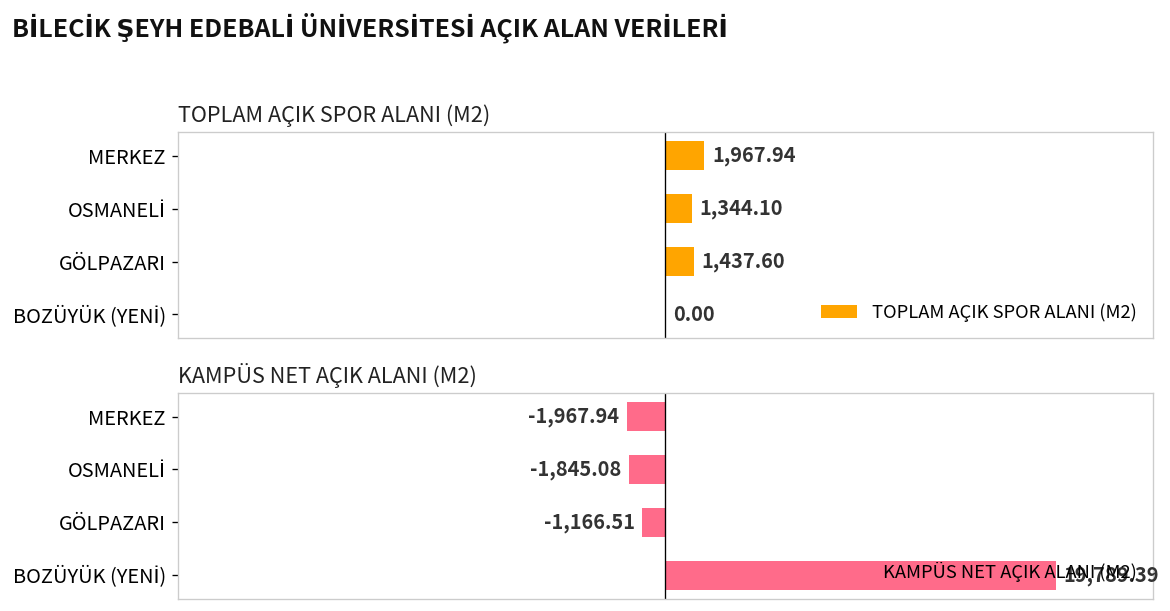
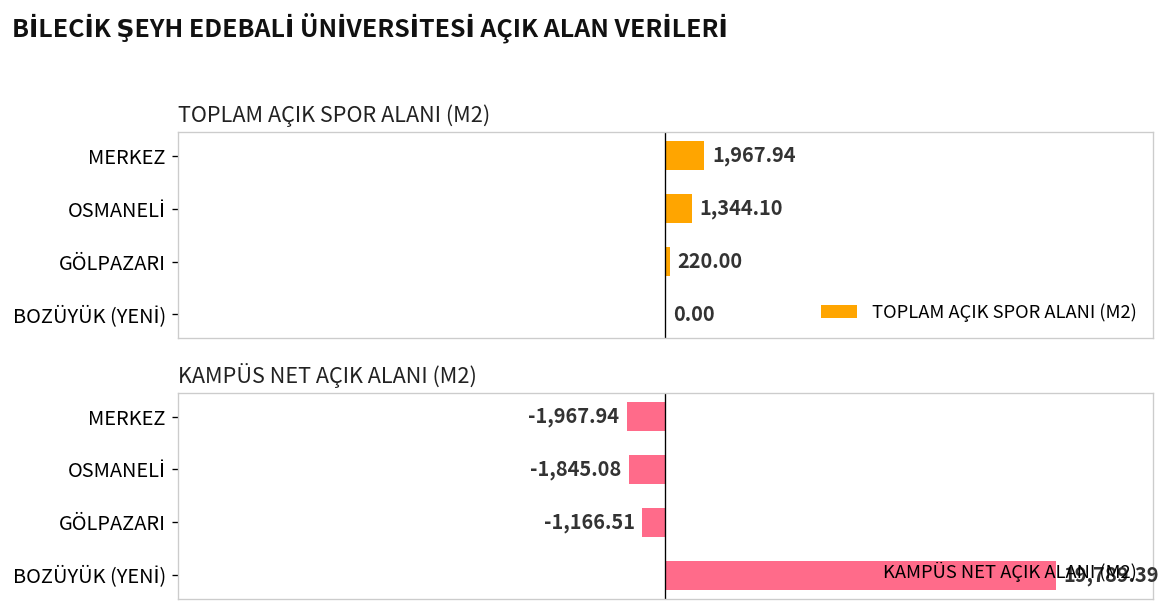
  {
    "TOPLAM AÇIK SPOR ALANI (M2)": {
      "MERKEZ": "1,967.94",
      "OSMANELİ": "1,344.10",
-     "GÖLPAZARI": "1,437.60",
+     "GÖLPAZARI": "220.00",
      "BOZÜYÜK (YENİ)": "0.00"
    },
    "KAMPÜS NET AÇIK ALANI (M2)": {
      "MERKEZ": "-1,967.94",
      "OSMANELİ": "-1,845.08",
      "GÖLPAZARI": "-1,166.51"
    }
  }
